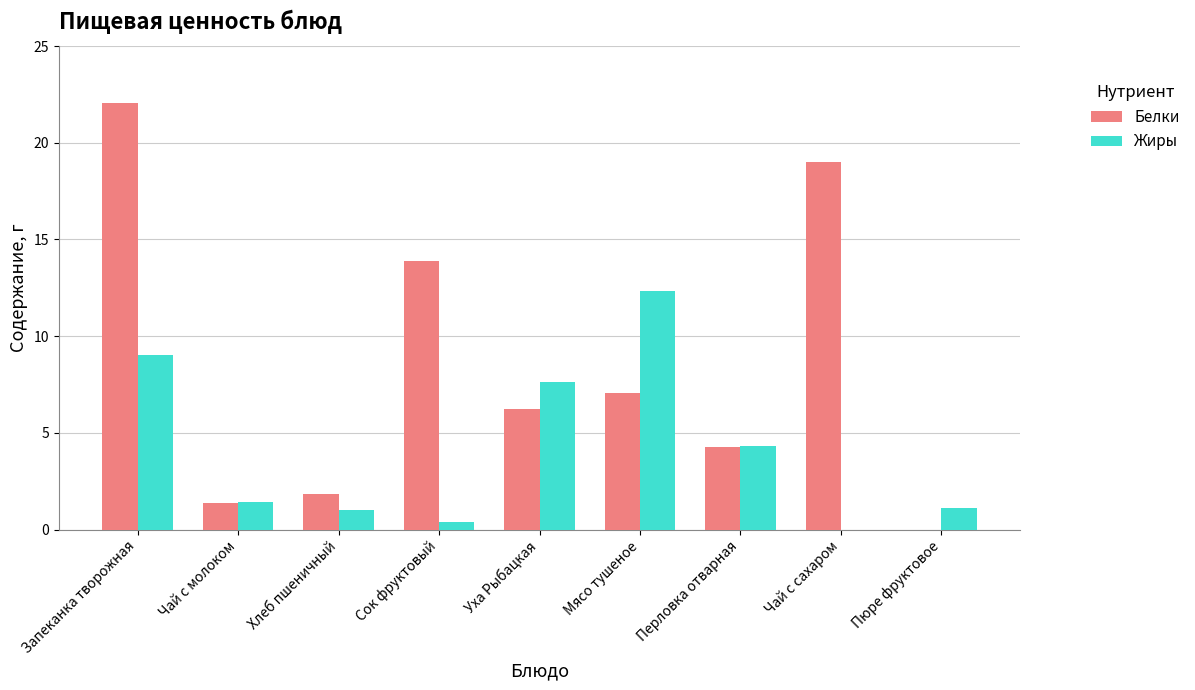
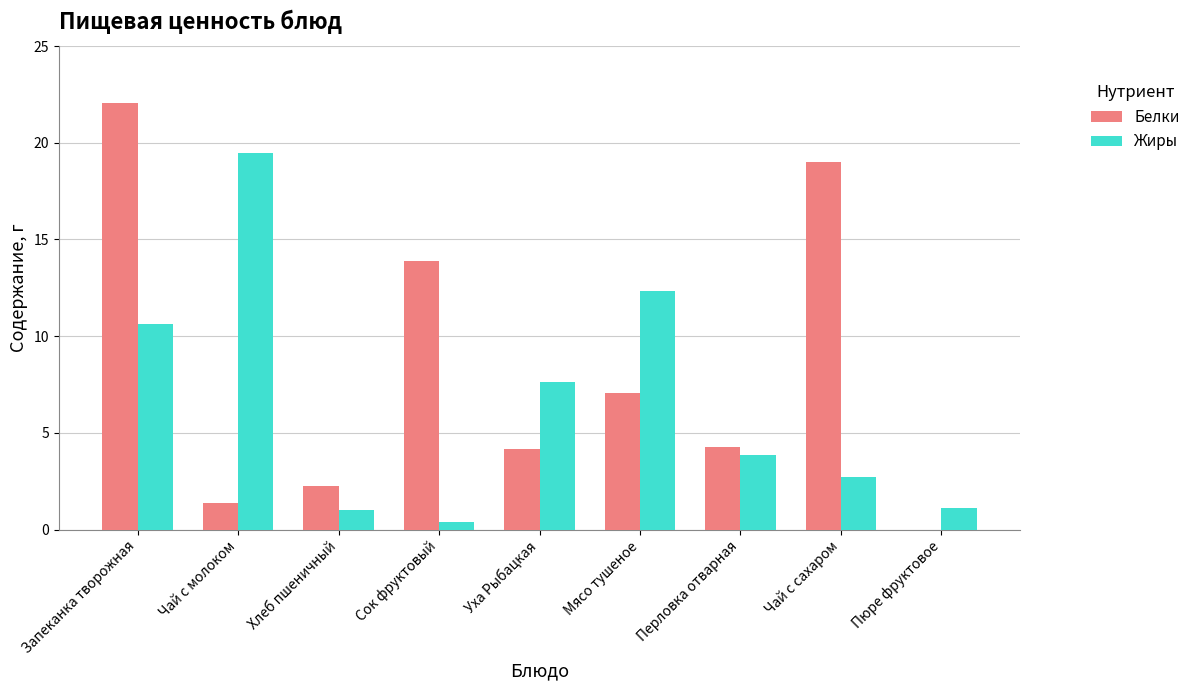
  {
    "Белки": {
      "Запеканка творожная": 22.1,
      "Чай с молоком": 1.4,
-     "Хлеб пшеничный": 1.8,
+     "Хлеб пшеничный": 2.3,
      "Сок фруктовый": 13.9,
-     "Уха Рыбацкая": 6.2,
+     "Уха Рыбацкая": 4.2,
      "Мясо тушеное": 7.1,
      "Перловка отварная": 4.3,
      "Чай с сахаром": 19.0,
      "Пюре фруктовое": 0.0
    },
    "Жиры": {
-     "Запеканка творожная": 9.0,
-     "Чай с молоком": 1.4,
+     "Запеканка творожная": 10.6,
+     "Чай с молоком": 19.5,
      "Хлеб пшеничный": 1.0,
      "Сок фруктовый": 0.4,
      "Уха Рыбацкая": 7.7,
      "Мясо тушеное": 12.3,
-     "Перловка отварная": 4.3,
-     "Чай с сахаром": 0.0,
+     "Перловка отварная": 3.8,
+     "Чай с сахаром": 2.7,
      "Пюре фруктовое": 1.1
    }
  }
